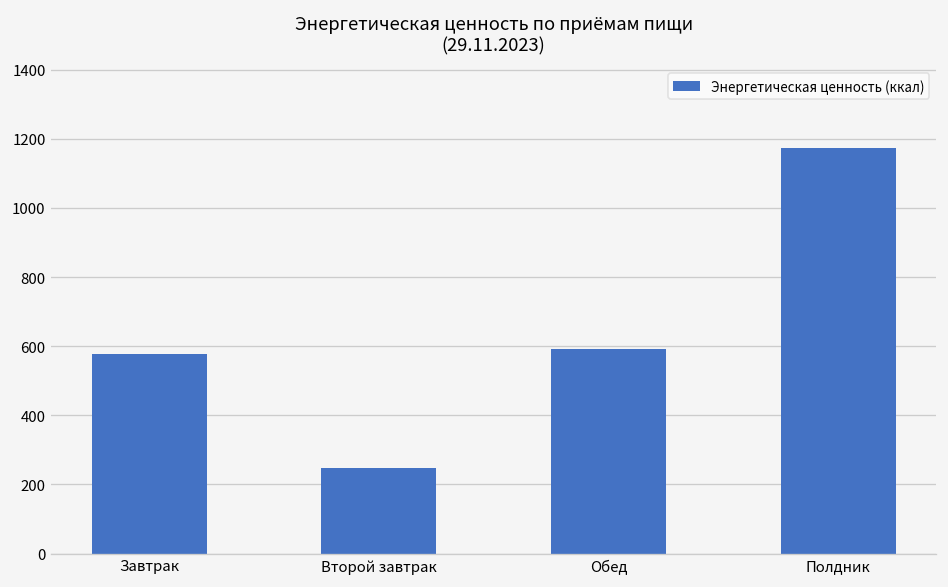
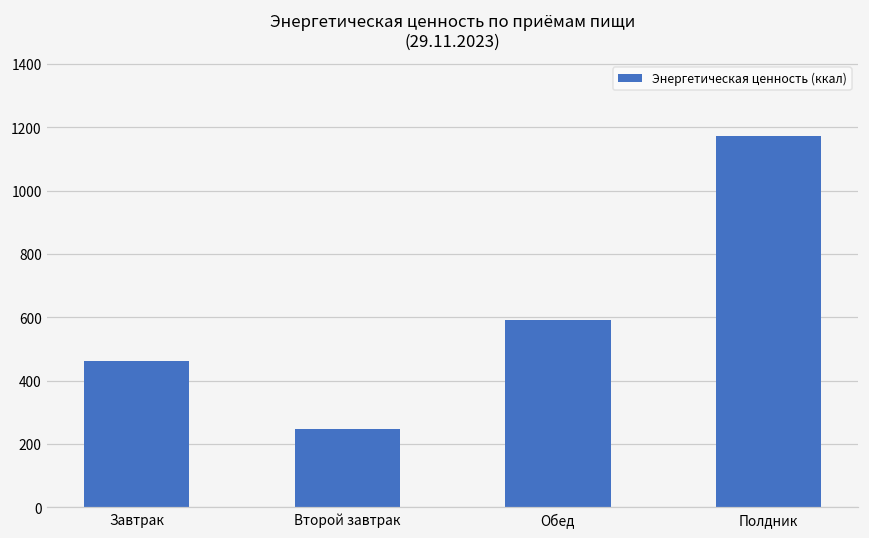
  {
-   "Завтрак": 580,
+   "Завтрак": 460,
    "Второй завтрак": 250,
    "Обед": 590,
    "Полдник": 1170
  }
